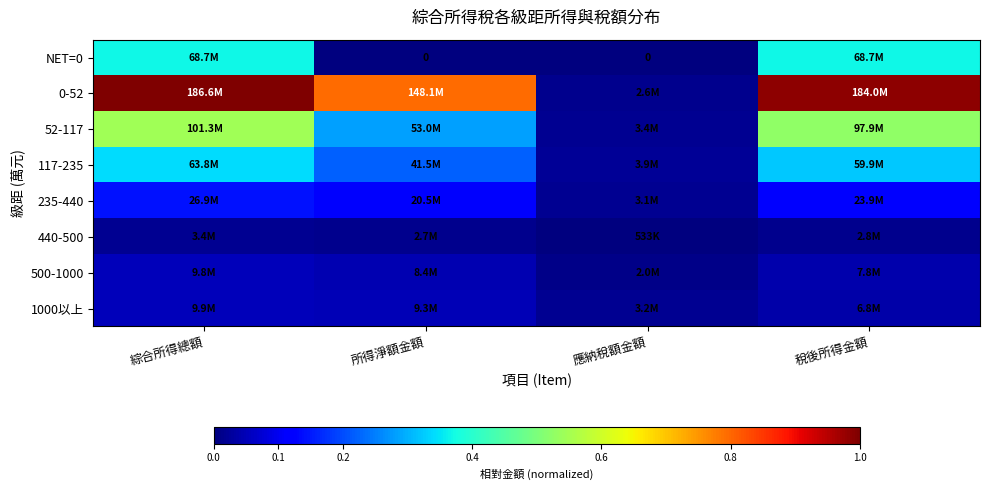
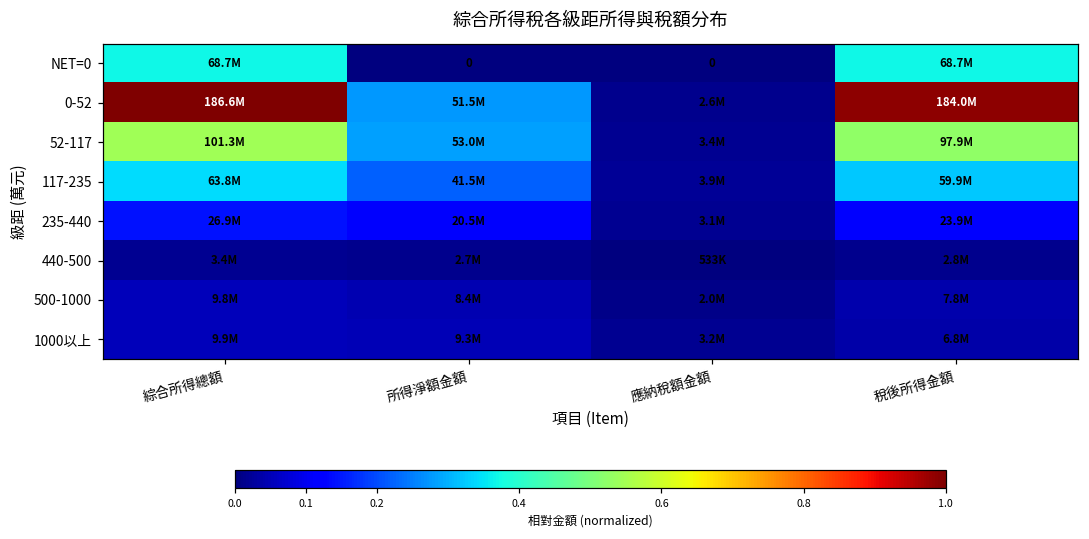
  {
    "NET=0": {
      "綜合所得總額": "68.7M",
      "所得淨額金額": "0",
      "應納稅額金額": "0",
      "稅後所得金額": "68.7M"
    },
    "0-52": {
      "綜合所得總額": "186.6M",
-     "所得淨額金額": "148.1M",
+     "所得淨額金額": "51.5M",
      "應納稅額金額": "2.6M",
      "稅後所得金額": "184.0M"
    },
    "52-117": {
      "綜合所得總額": "101.3M",
      "所得淨額金額": "53.0M",
      "應納稅額金額": "3.4M",
      "稅後所得金額": "97.9M"
    },
    "117-235": {
      "綜合所得總額": "63.8M",
      "所得淨額金額": "41.5M",
      "應納稅額金額": "3.9M",
      "稅後所得金額": "59.9M"
    },
    "235-440": {
      "綜合所得總額": "26.9M",
      "所得淨額金額": "20.5M",
      "應納稅額金額": "3.1M",
      "稅後所得金額": "23.9M"
    },
    "440-500": {
      "綜合所得總額": "3.4M",
      "所得淨額金額": "2.7M",
      "應納稅額金額": "533K",
      "稅後所得金額": "2.8M"
    },
    "500-1000": {
      "綜合所得總額": "9.8M",
      "所得淨額金額": "8.4M",
      "應納稅額金額": "2.0M",
      "稅後所得金額": "7.8M"
    },
    "1000以上": {
      "綜合所得總額": "9.9M",
      "所得淨額金額": "9.3M",
      "應納稅額金額": "3.2M",
      "稅後所得金額": "6.8M"
    }
  }
